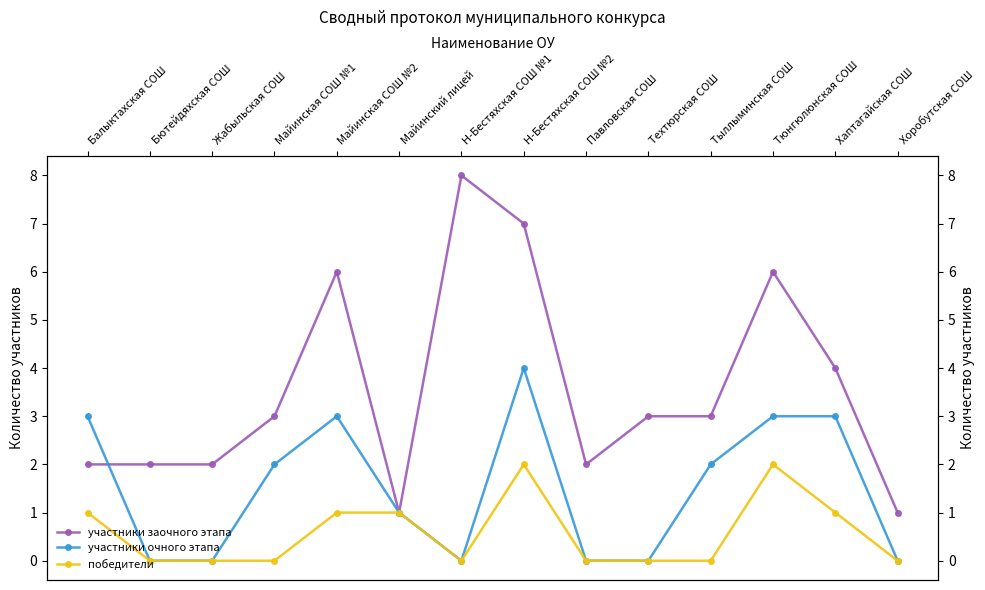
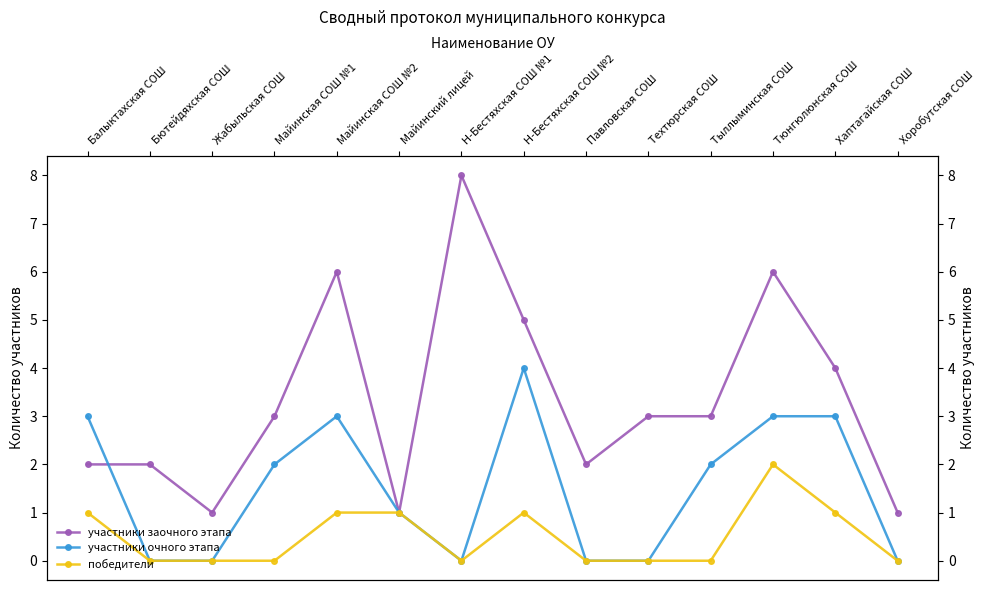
  {
    "участники заочного этапа": {
      "Балыктахская СОШ": 2,
      "Бютейдяхская СОШ": 2,
-     "Жабыльская СОШ": 2,
+     "Жабыльская СОШ": 1,
      "Майинская СОШ №1": 3,
      "Майинская СОШ №2": 6,
      "Н-Бестяхская СОШ №1": 8,
-     "Н-Бестяхская СОШ №2": 7,
+     "Н-Бестяхская СОШ №2": 5,
      "Павловская СОШ": 2,
      "Техтюрская СОШ": 3,
      "Тыллыминская СОШ": 3,
      "Тюнгюлюнская СОШ": 6,
      "Хаптагайская СОШ": 4,
      "Хоробутская СОШ": 1
    },
    "участники очного этапа": {
      "Балыктахская СОШ": 3,
      "Майинская СОШ №1": 2,
      "Майинская СОШ №2": 3,
      "Н-Бестяхская СОШ №2": 4,
      "Тыллыминская СОШ": 2,
      "Тюнгюлюнская СОШ": 3,
      "Хаптагайская СОШ": 3
    },
    "победители": {
      "Балыктахская СОШ": 1,
      "Майинская СОШ №1": 0,
      "Майинская СОШ №2": 1,
-     "Н-Бестяхская СОШ №2": 2,
+     "Н-Бестяхская СОШ №2": 1,
      "Тыллыминская СОШ": 0,
      "Тюнгюлюнская СОШ": 2,
      "Хаптагайская СОШ": 1
    }
  }
